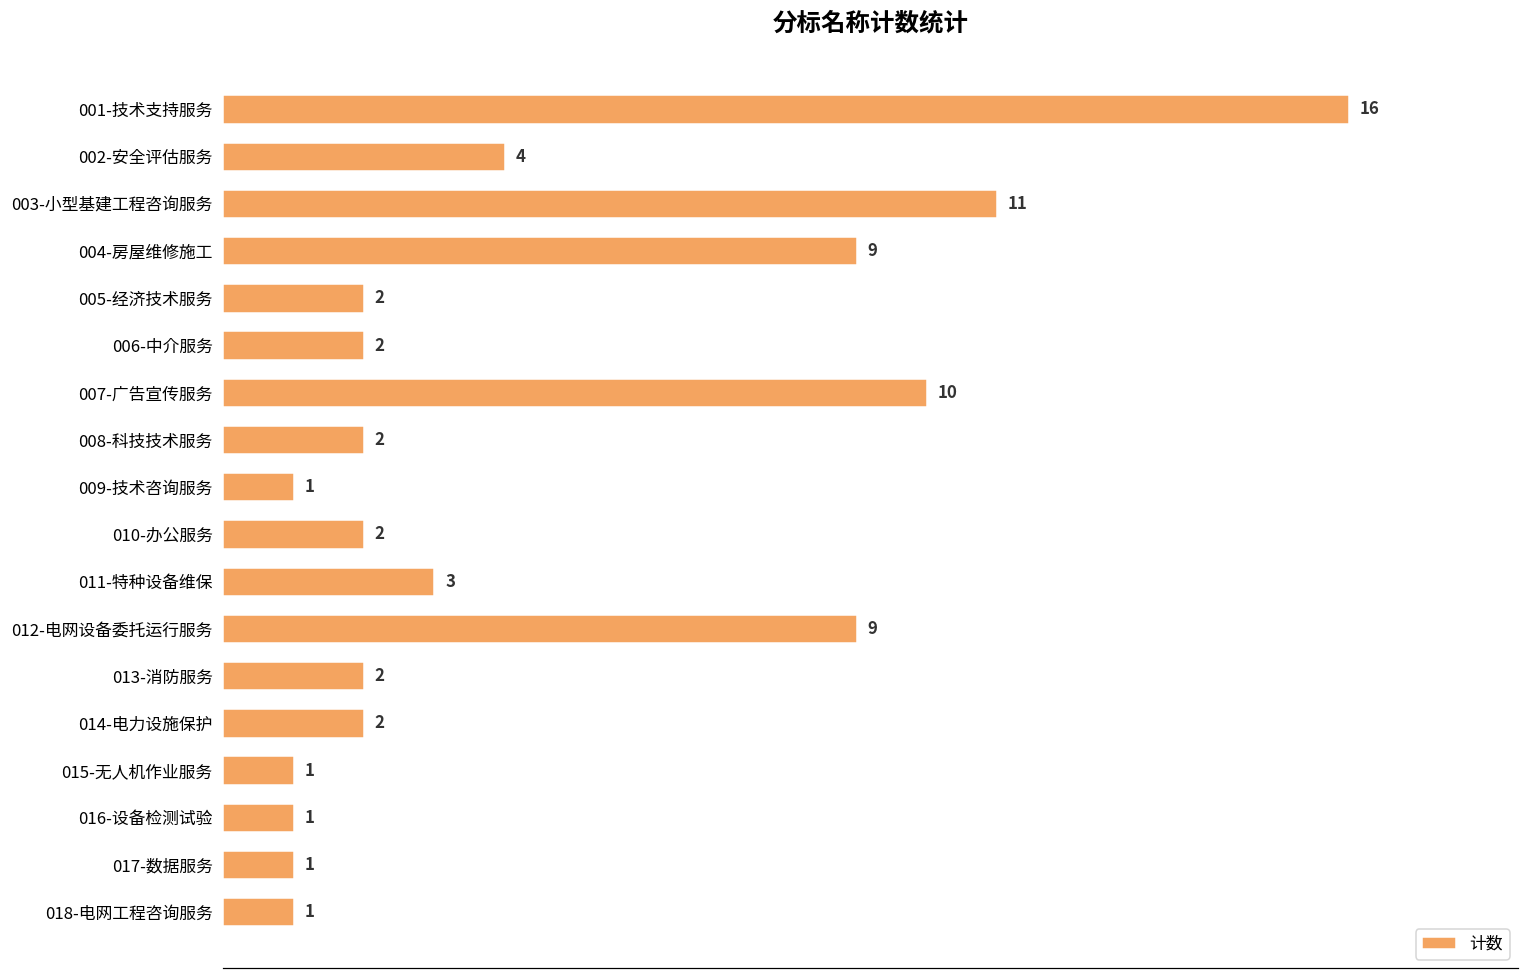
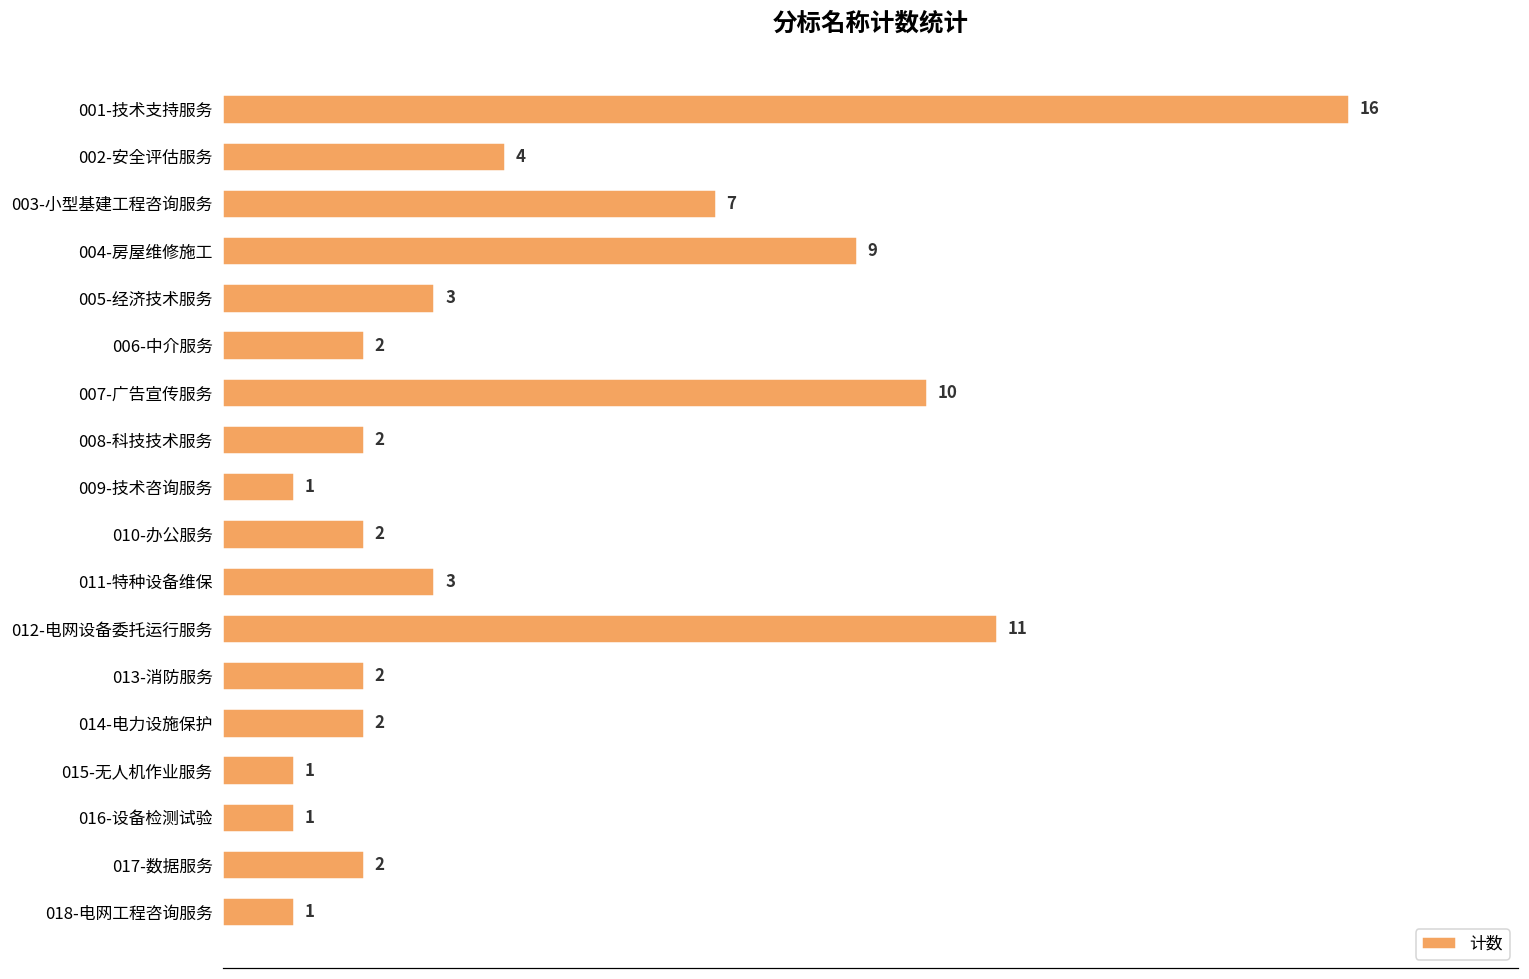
  {
    "001-技术支持服务": 16,
    "002-安全评估服务": 4,
-   "003-小型基建工程咨询服务": 11,
+   "003-小型基建工程咨询服务": 7,
    "004-房屋维修施工": 9,
-   "005-经济技术服务": 2,
+   "005-经济技术服务": 3,
    "006-中介服务": 2,
    "007-广告宣传服务": 10,
    "008-科技技术服务": 2,
    "009-技术咨询服务": 1,
    "010-办公服务": 2,
    "011-特种设备维保": 3,
-   "012-电网设备委托运行服务": 9,
+   "012-电网设备委托运行服务": 11,
    "013-消防服务": 2,
    "014-电力设施保护": 2,
    "015-无人机作业服务": 1,
    "016-设备检测试验": 1,
-   "017-数据服务": 1,
+   "017-数据服务": 2,
    "018-电网工程咨询服务": 1
  }
